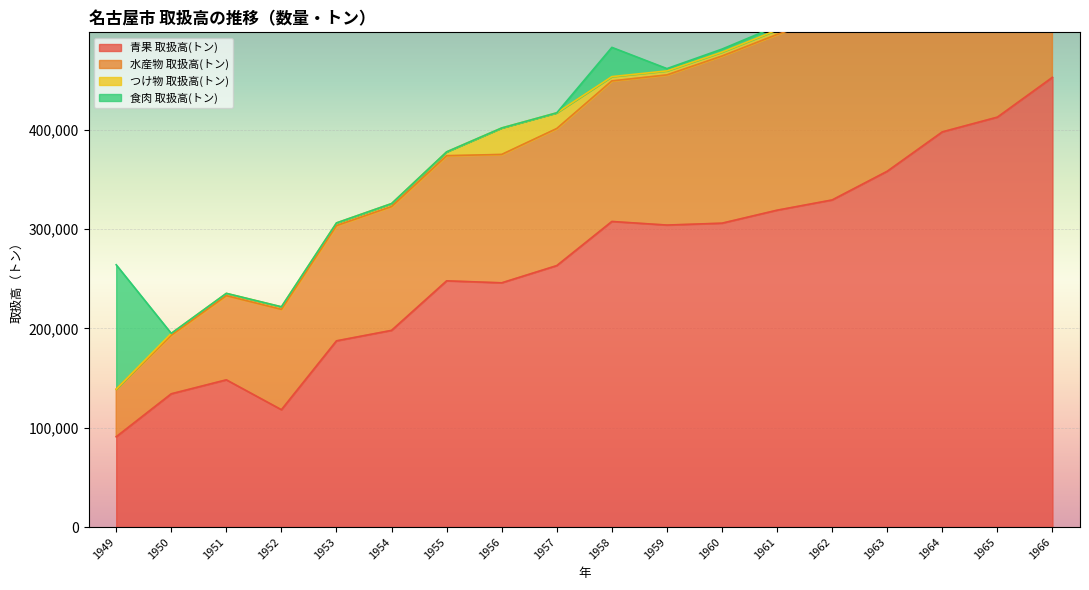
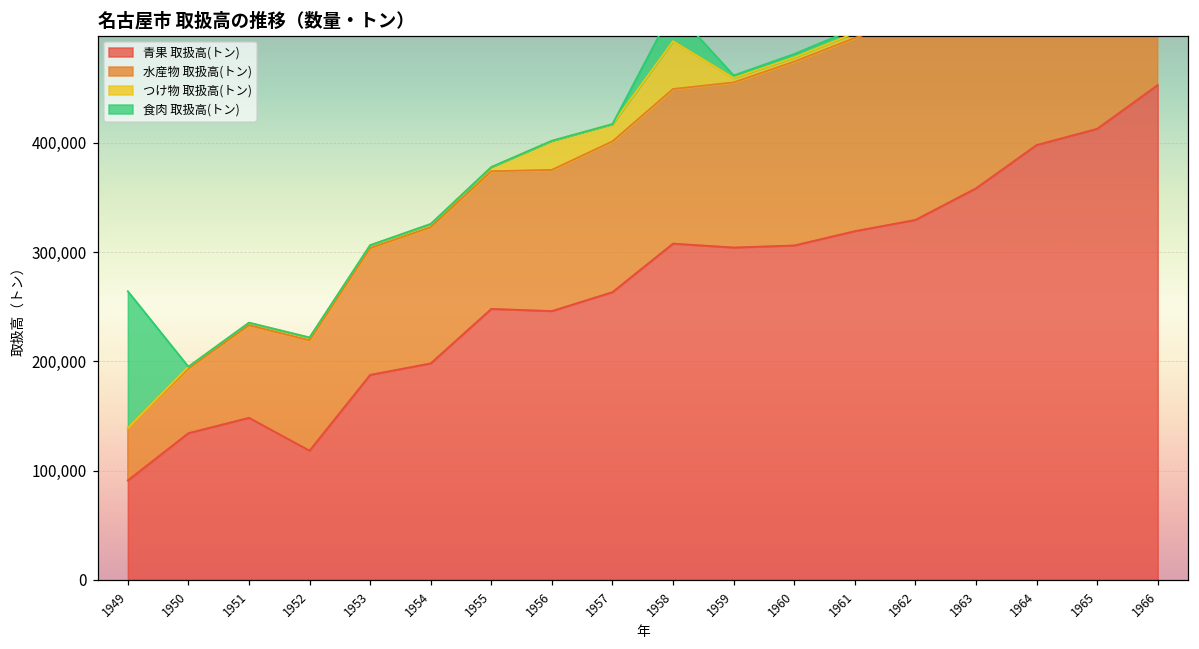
  {
    "つけ物 取扱高(トン)": {
-     "1958": "0",
+     "1958": "40,000",
      "1960": "0"
    },
    "食肉 取扱高(トン)": {
      "1949": "130,000",
      "1960": "0"
    }
  }
